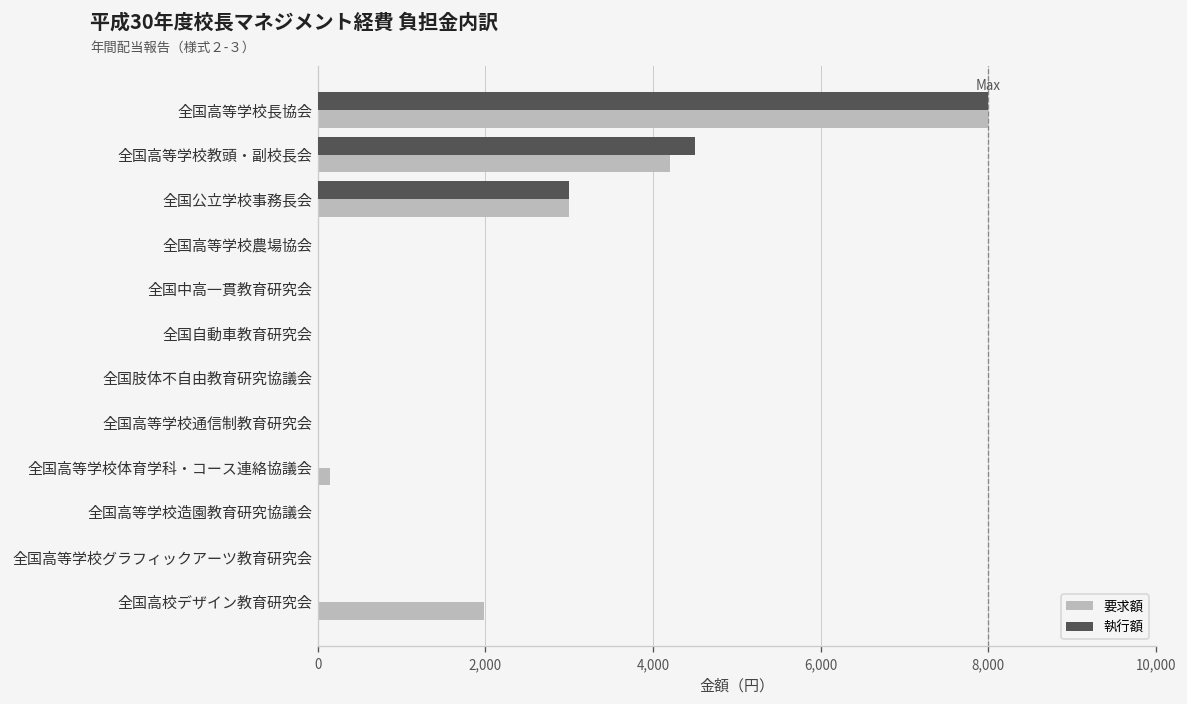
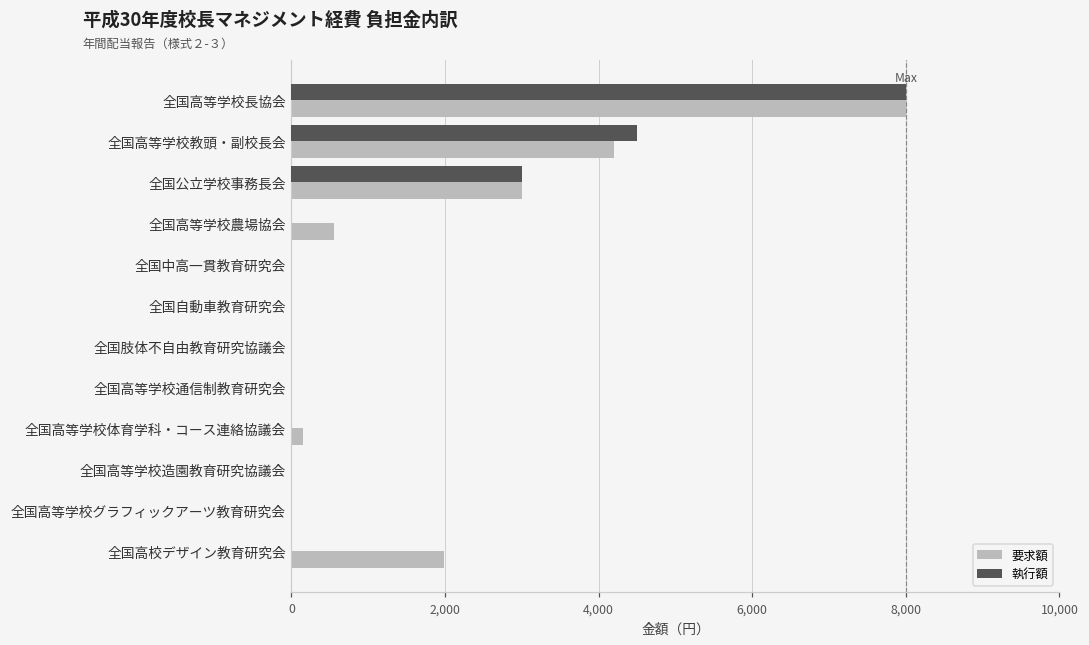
  {
    "要求額": {
      "全国高等学校長協会": "8,000",
      "全国高等学校教頭・副校長会": "4,200",
      "全国公立学校事務長会": "3,000",
-     "全国高等学校農場協会": "0",
+     "全国高等学校農場協会": "600",
      "全国中高一貫教育研究会": "0",
      "全国自動車教育研究会": "0",
      "全国肢体不自由教育研究協議会": "0",
      "全国高等学校通信制教育研究会": "0",
      "全国高等学校体育学科・コース連絡協議会": "100",
      "全国高等学校造園教育研究協議会": "0",
      "全国高等学校グラフィックアーツ教育研究会": "0",
      "全国高校デザイン教育研究会": "2,000"
    },
    "執行額": {
      "全国高等学校長協会": "8,000",
      "全国高等学校教頭・副校長会": "4,500",
      "全国公立学校事務長会": "3,000",
      "全国高等学校農場協会": "0",
      "全国中高一貫教育研究会": "0",
      "全国自動車教育研究会": "0",
      "全国肢体不自由教育研究協議会": "0",
      "全国高等学校通信制教育研究会": "0",
      "全国高等学校体育学科・コース連絡協議会": "0",
      "全国高等学校造園教育研究協議会": "0",
      "全国高等学校グラフィックアーツ教育研究会": "0",
      "全国高校デザイン教育研究会": "0"
    }
  }
